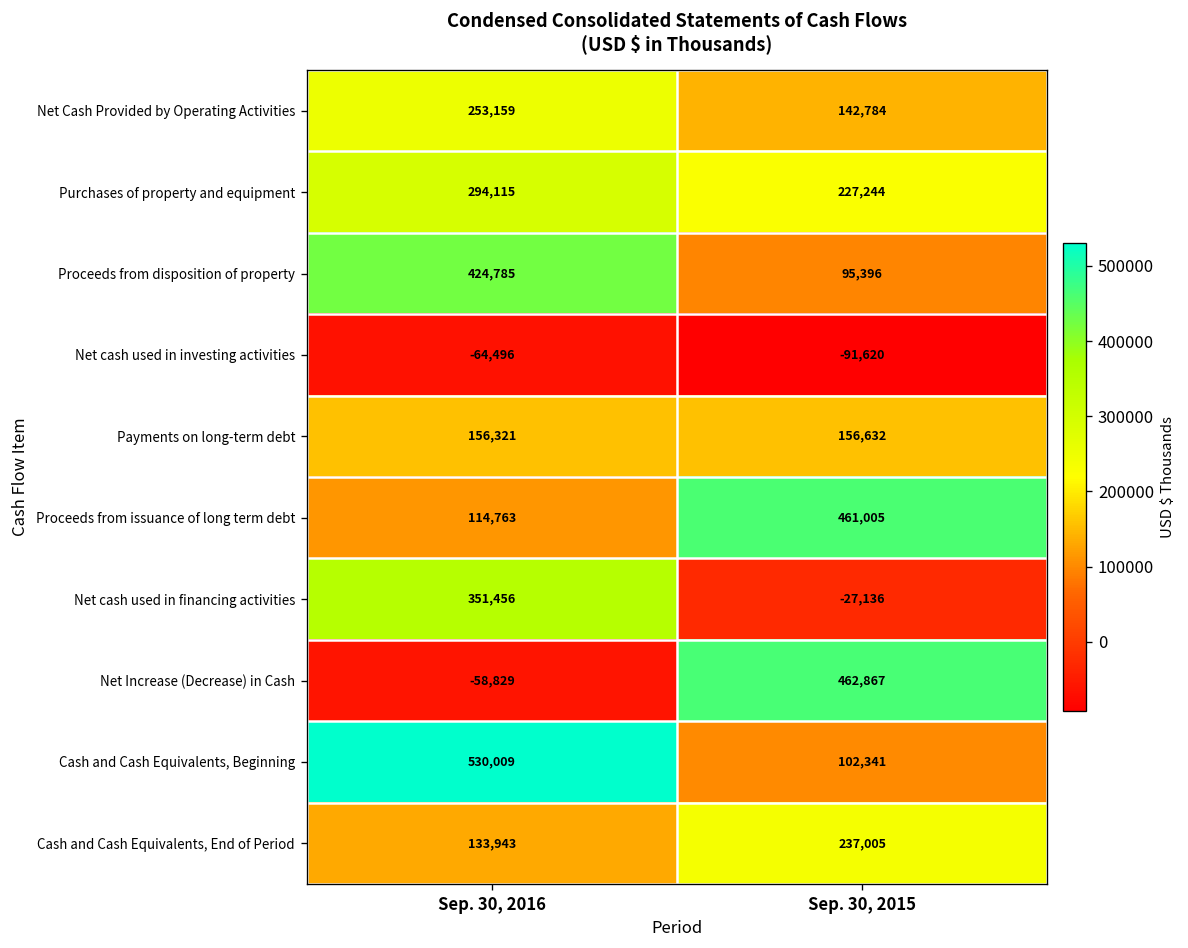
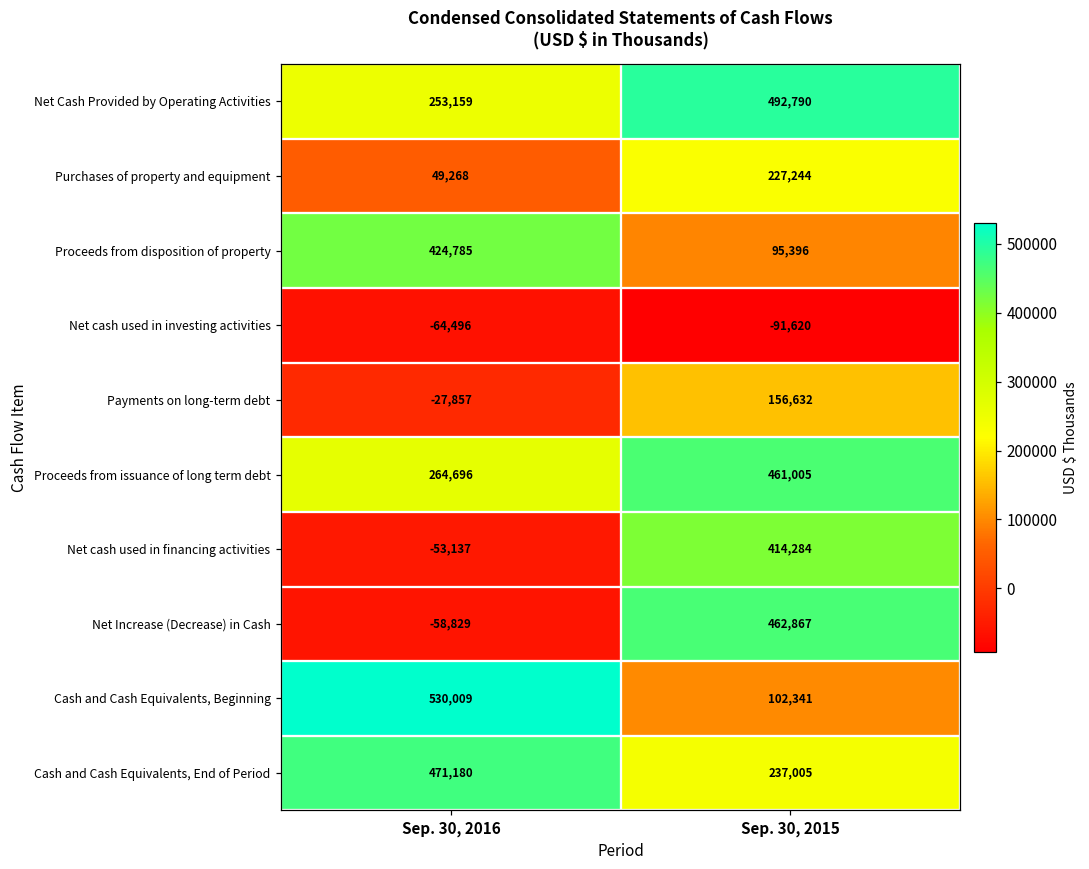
  {
    "Net Cash Provided by Operating Activities": {
      "Sep. 30, 2016": "253,159",
-     "Sep. 30, 2015": "142,784"
+     "Sep. 30, 2015": "492,790"
    },
    "Purchases of property and equipment": {
-     "Sep. 30, 2016": "294,115",
+     "Sep. 30, 2016": "49,268",
      "Sep. 30, 2015": "227,244"
    },
    "Proceeds from disposition of property": {
      "Sep. 30, 2016": "424,785",
      "Sep. 30, 2015": "95,396"
    },
    "Net cash used in investing activities": {
      "Sep. 30, 2016": "-64,496",
      "Sep. 30, 2015": "-91,620"
    },
    "Payments on long-term debt": {
-     "Sep. 30, 2016": "156,321",
+     "Sep. 30, 2016": "-27,857",
      "Sep. 30, 2015": "156,632"
    },
    "Proceeds from issuance of long term debt": {
-     "Sep. 30, 2016": "114,763",
+     "Sep. 30, 2016": "264,696",
      "Sep. 30, 2015": "461,005"
    },
    "Net cash used in financing activities": {
-     "Sep. 30, 2016": "351,456",
-     "Sep. 30, 2015": "-27,136"
+     "Sep. 30, 2016": "-53,137",
+     "Sep. 30, 2015": "414,284"
    },
    "Net Increase (Decrease) in Cash": {
      "Sep. 30, 2016": "-58,829",
      "Sep. 30, 2015": "462,867"
    },
    "Cash and Cash Equivalents, Beginning": {
      "Sep. 30, 2016": "530,009",
      "Sep. 30, 2015": "102,341"
    },
    "Cash and Cash Equivalents, End of Period": {
-     "Sep. 30, 2016": "133,943",
+     "Sep. 30, 2016": "471,180",
      "Sep. 30, 2015": "237,005"
    }
  }
